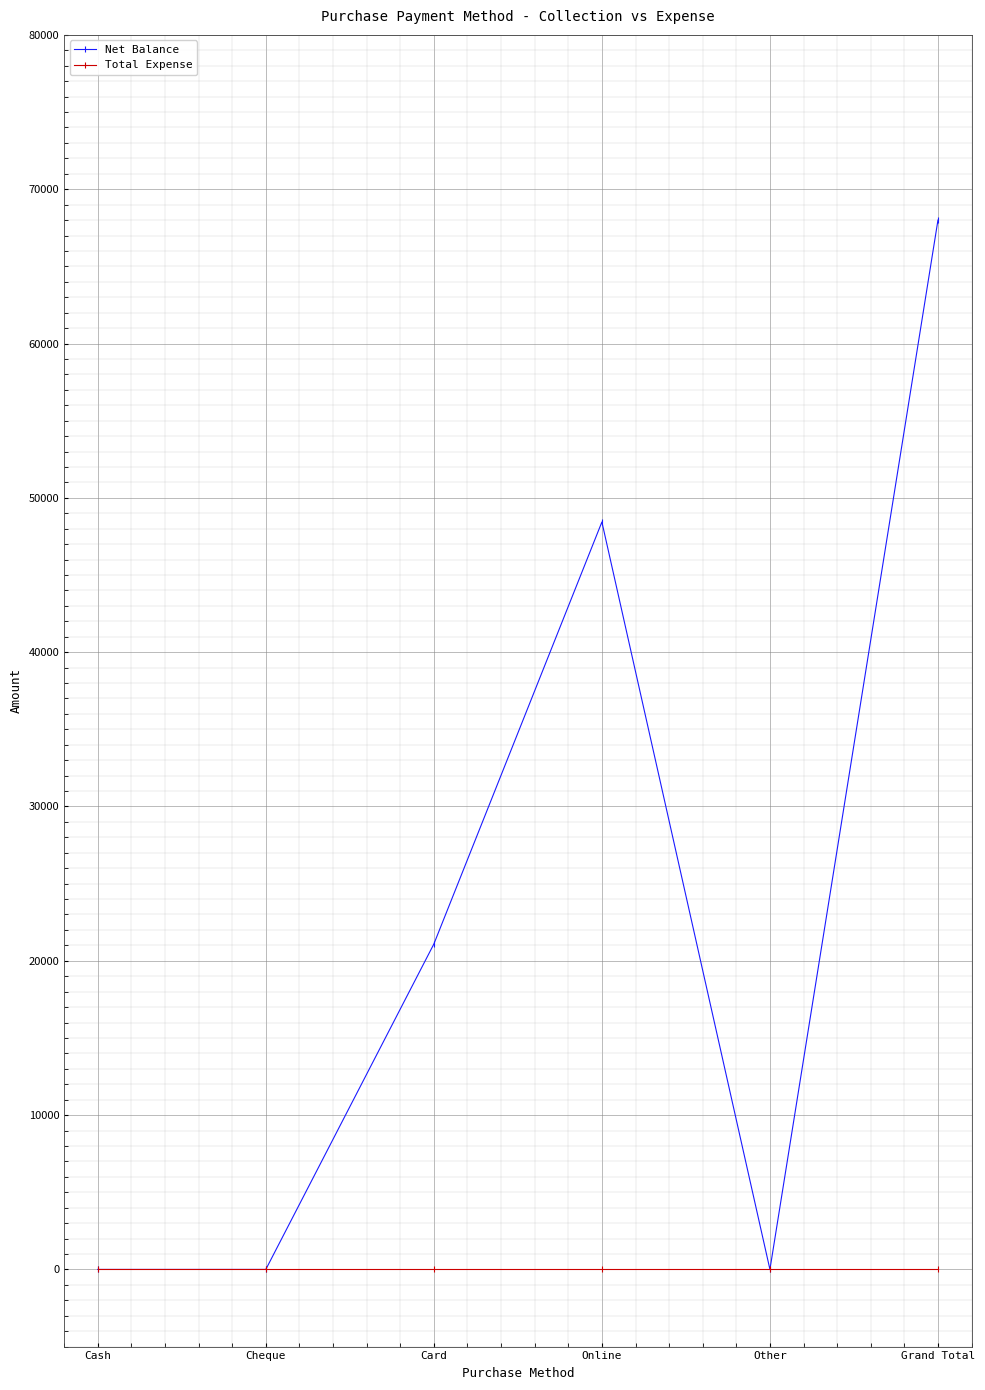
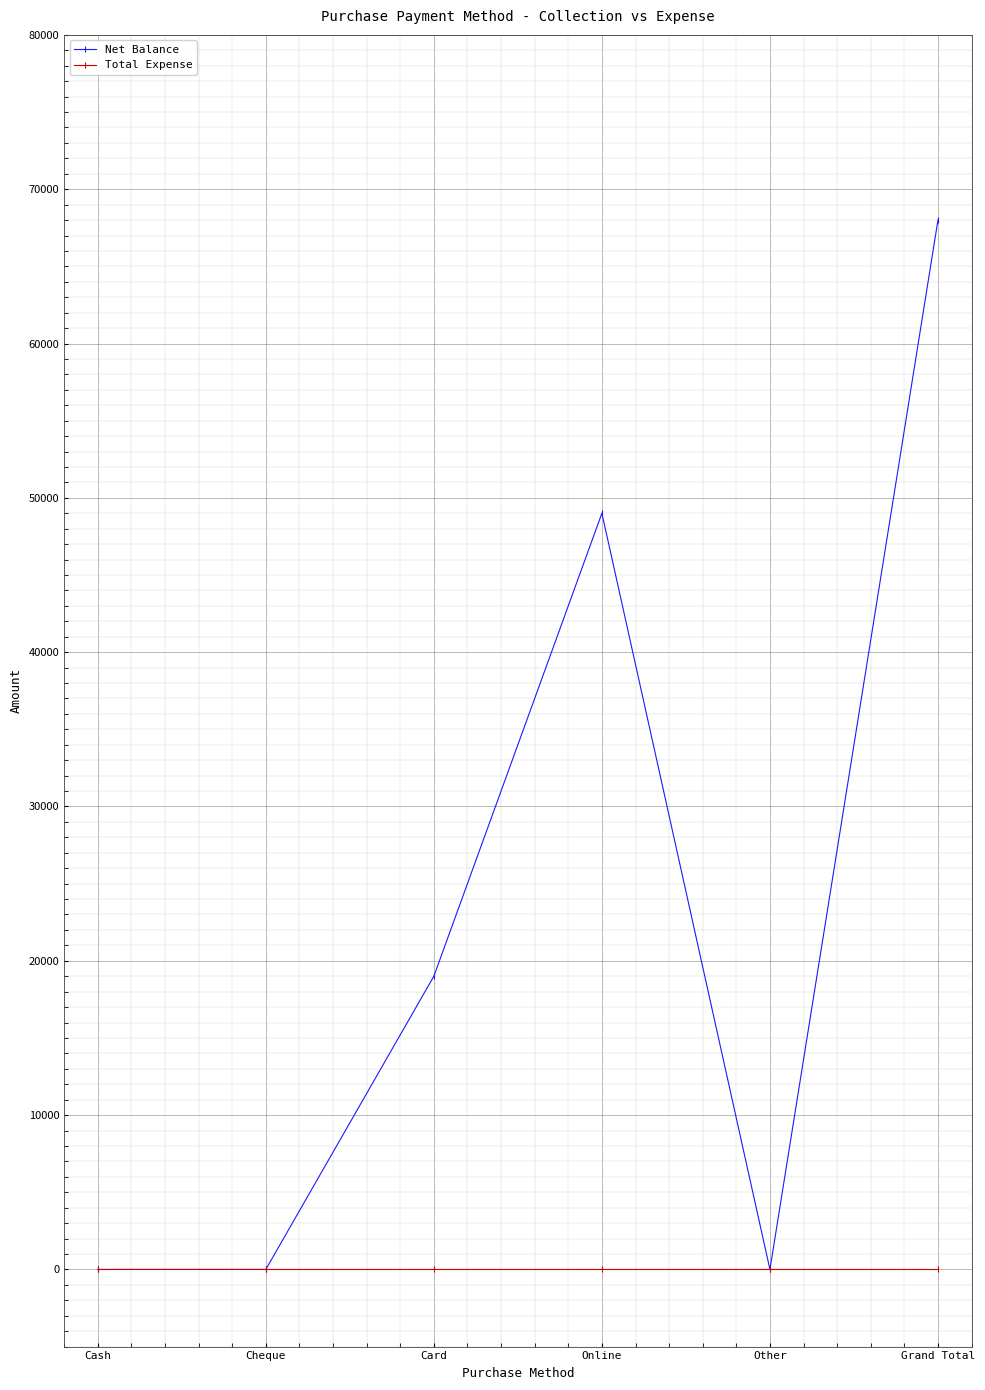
  {
    "Net Balance": {
-     "Card": 21100,
-     "Online": 48400,
+     "Card": 19000,
+     "Online": 49000,
      "Grand Total": 68000
    },
    "Total Expense": {
      "Card": 0,
      "Online": 0,
      "Grand Total": 0
    }
  }
